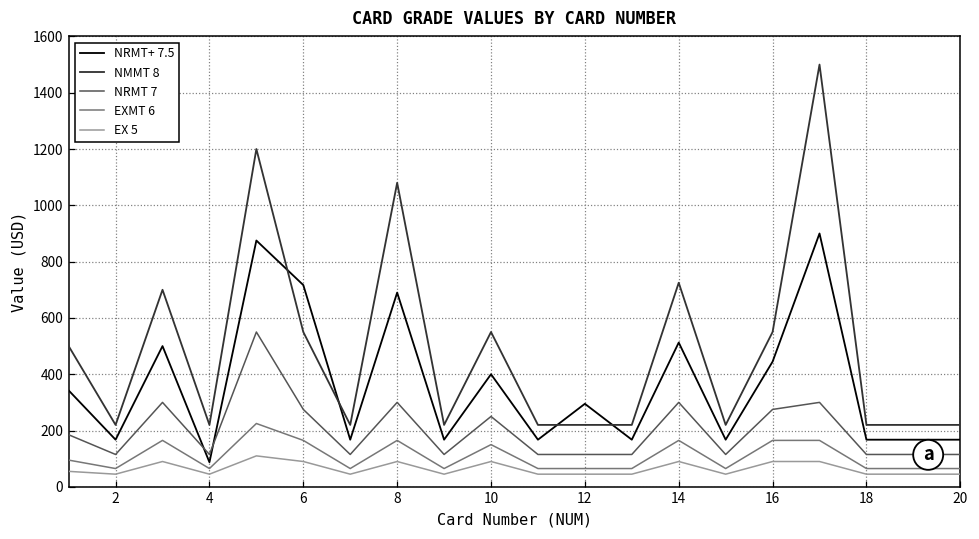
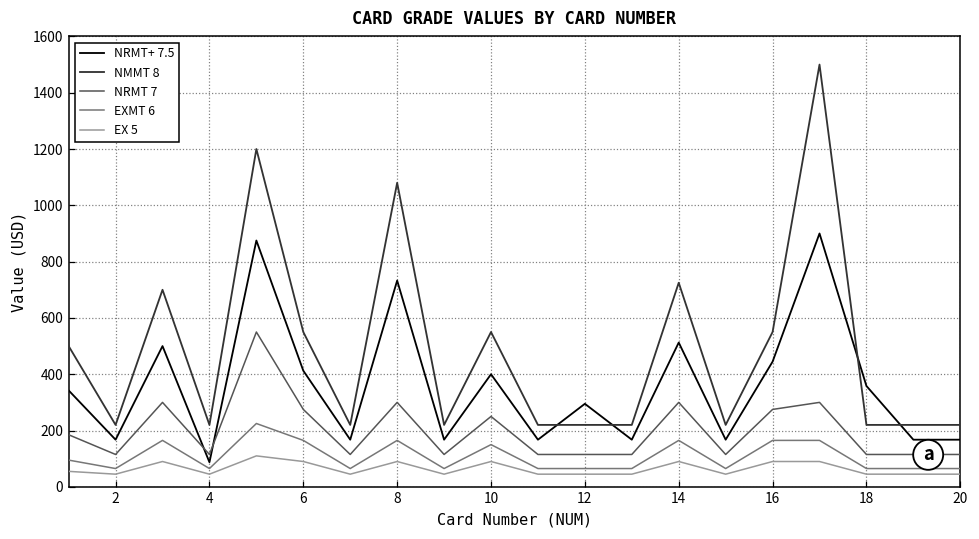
  {
    "NRMT+ 7.5": {
      "2": 170,
      "4": 90,
-     "6": 720,
-     "8": 690,
+     "6": 410,
+     "8": 730,
      "10": 400,
      "12": 300,
      "14": 510,
      "16": 440,
-     "18": 170,
+     "18": 360,
      "20": 170
    }
  }
